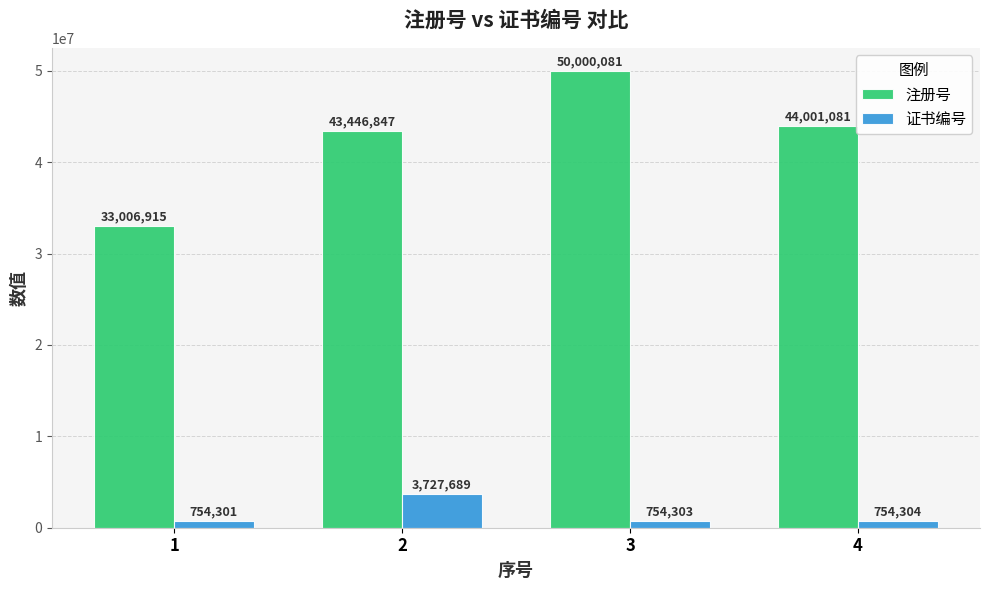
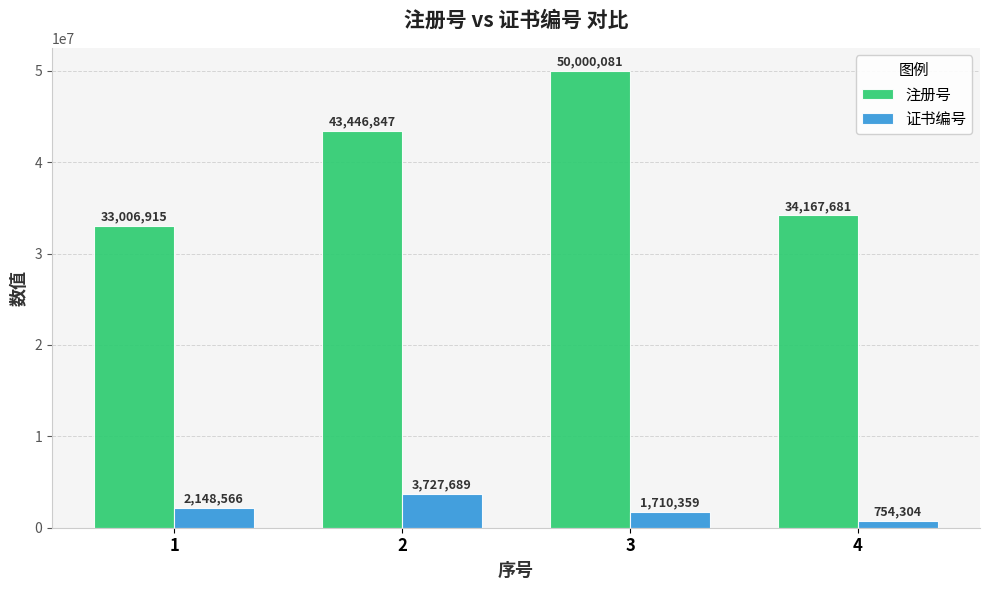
  {
    "注册号": {
      "1": "33,006,915",
      "2": "43,446,847",
      "3": "50,000,081",
-     "4": "44,001,081"
+     "4": "34,167,681"
    },
    "证书编号": {
-     "1": "754,301",
+     "1": "2,148,566",
      "2": "3,727,689",
-     "3": "754,303",
+     "3": "1,710,359",
      "4": "754,304"
    }
  }
